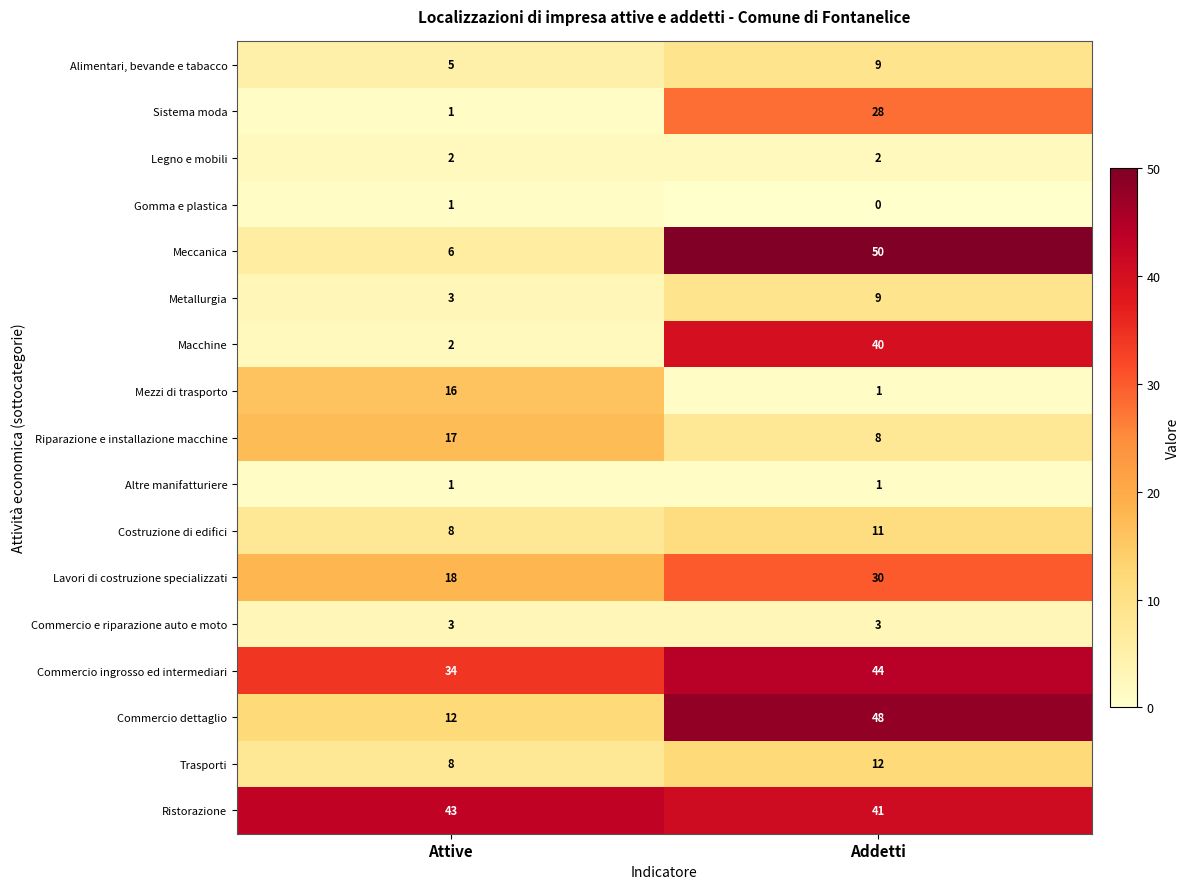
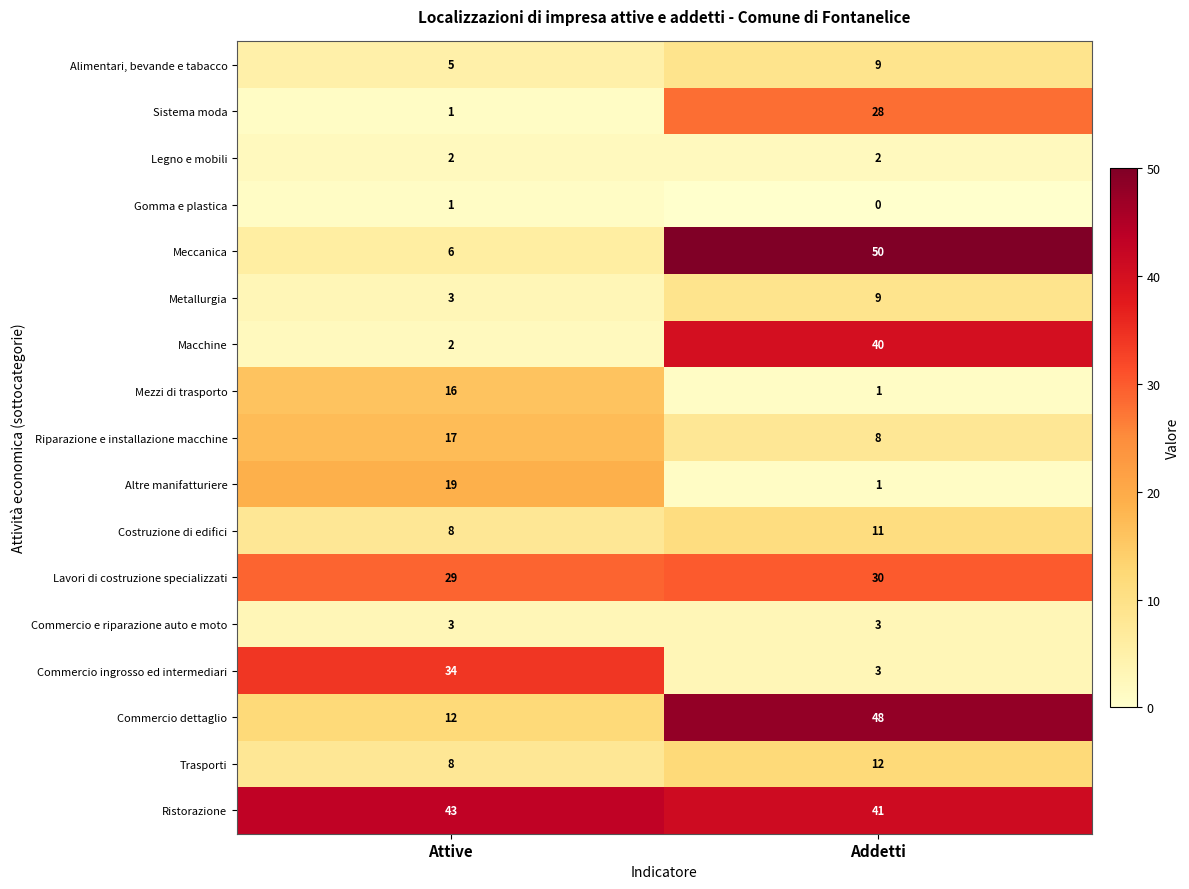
  {
    "Alimentari, bevande e tabacco": {
      "Attive": 5,
      "Addetti": 9
    },
    "Sistema moda": {
      "Attive": 1,
      "Addetti": 28
    },
    "Legno e mobili": {
      "Attive": 2,
      "Addetti": 2
    },
    "Gomma e plastica": {
      "Attive": 1,
      "Addetti": 0
    },
    "Meccanica": {
      "Attive": 6,
      "Addetti": 50
    },
    "Metallurgia": {
      "Attive": 3,
      "Addetti": 9
    },
    "Macchine": {
      "Attive": 2,
      "Addetti": 40
    },
    "Mezzi di trasporto": {
      "Attive": 16,
      "Addetti": 1
    },
    "Riparazione e installazione macchine": {
      "Attive": 17,
      "Addetti": 8
    },
    "Altre manifatturiere": {
-     "Attive": 1,
+     "Attive": 19,
      "Addetti": 1
    },
    "Costruzione di edifici": {
      "Attive": 8,
      "Addetti": 11
    },
    "Lavori di costruzione specializzati": {
-     "Attive": 18,
+     "Attive": 29,
      "Addetti": 30
    },
    "Commercio e riparazione auto e moto": {
      "Attive": 3,
      "Addetti": 3
    },
    "Commercio ingrosso ed intermediari": {
      "Attive": 34,
-     "Addetti": 44
+     "Addetti": 3
    },
    "Commercio dettaglio": {
      "Attive": 12,
      "Addetti": 48
    },
    "Trasporti": {
      "Attive": 8,
      "Addetti": 12
    },
    "Ristorazione": {
      "Attive": 43,
      "Addetti": 41
    }
  }
